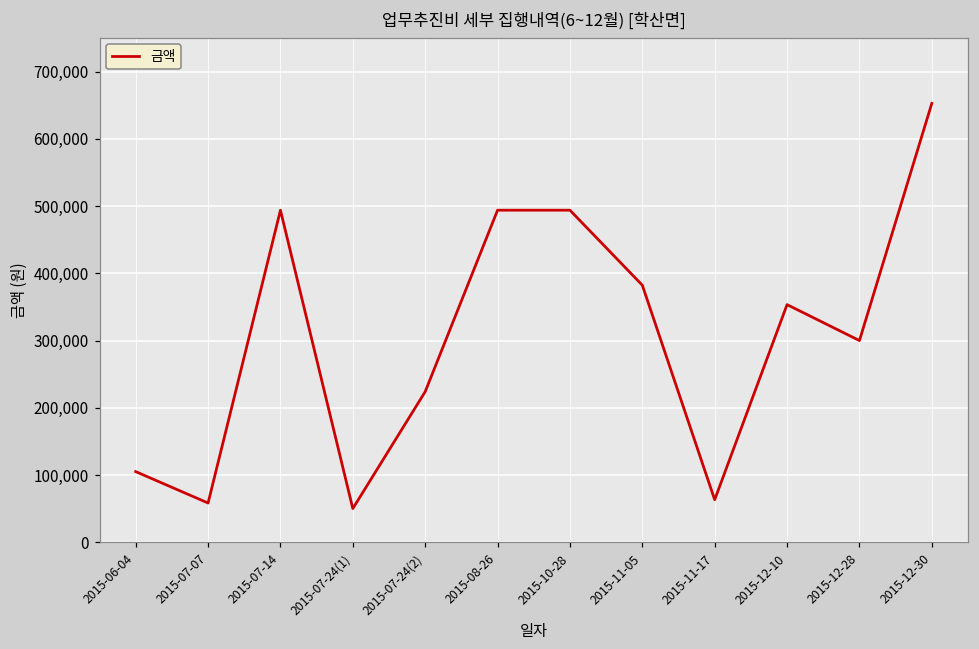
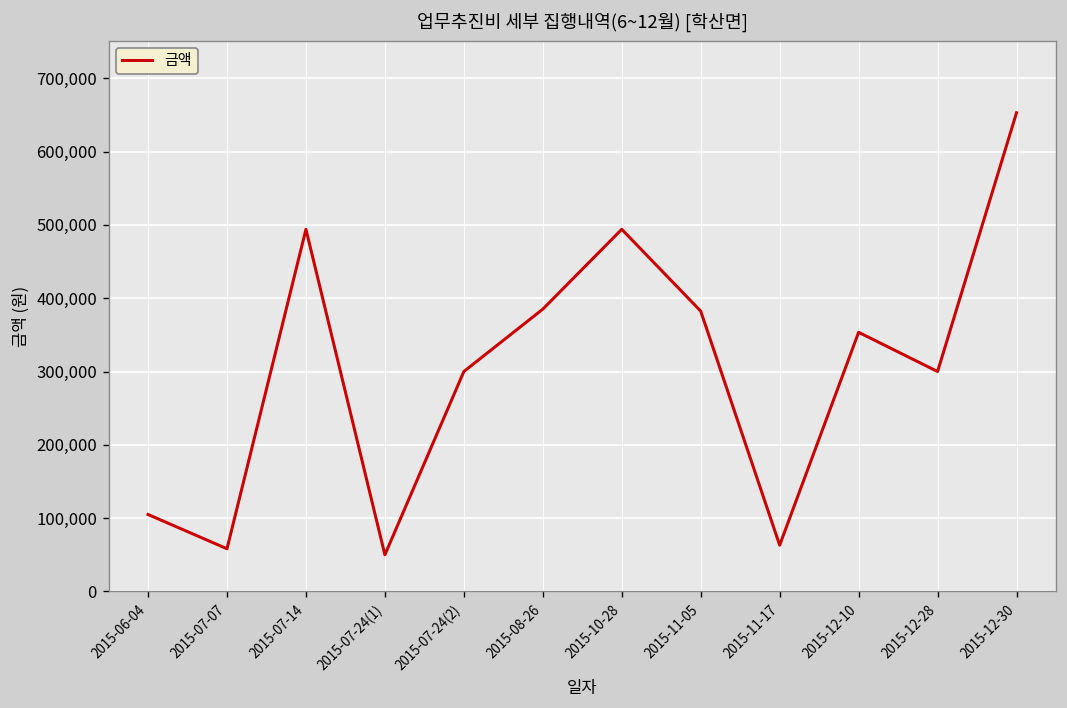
  {
    "2015-06-04": "110,000",
    "2015-07-07": "60,000",
    "2015-07-14": "490,000",
    "2015-07-24(1)": "50,000",
-   "2015-07-24(2)": "220,000",
-   "2015-08-26": "490,000",
+   "2015-07-24(2)": "300,000",
+   "2015-08-26": "390,000",
    "2015-10-28": "490,000",
    "2015-11-05": "380,000",
    "2015-11-17": "60,000",
    "2015-12-10": "350,000",
    "2015-12-28": "300,000",
    "2015-12-30": "650,000"
  }
